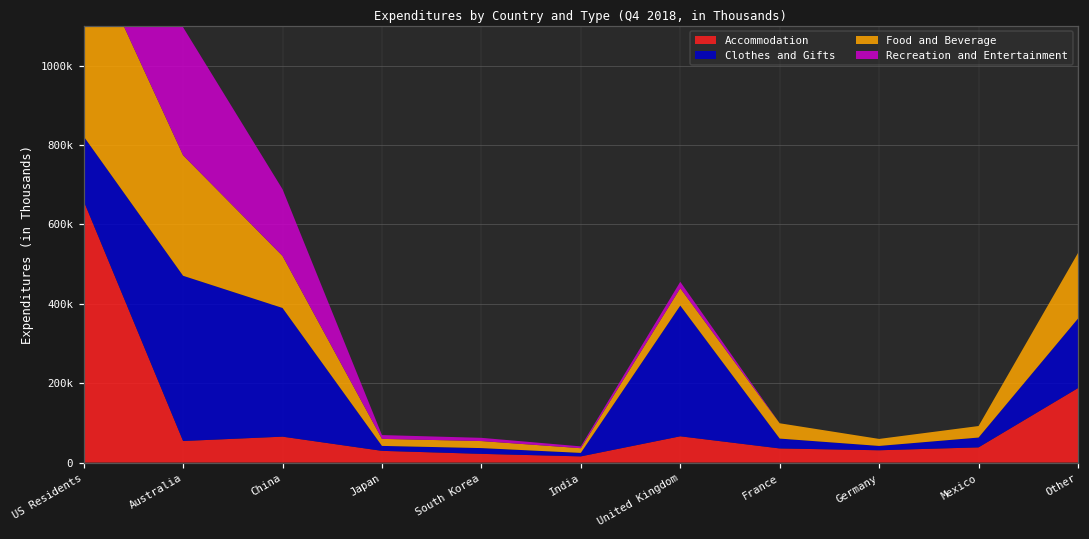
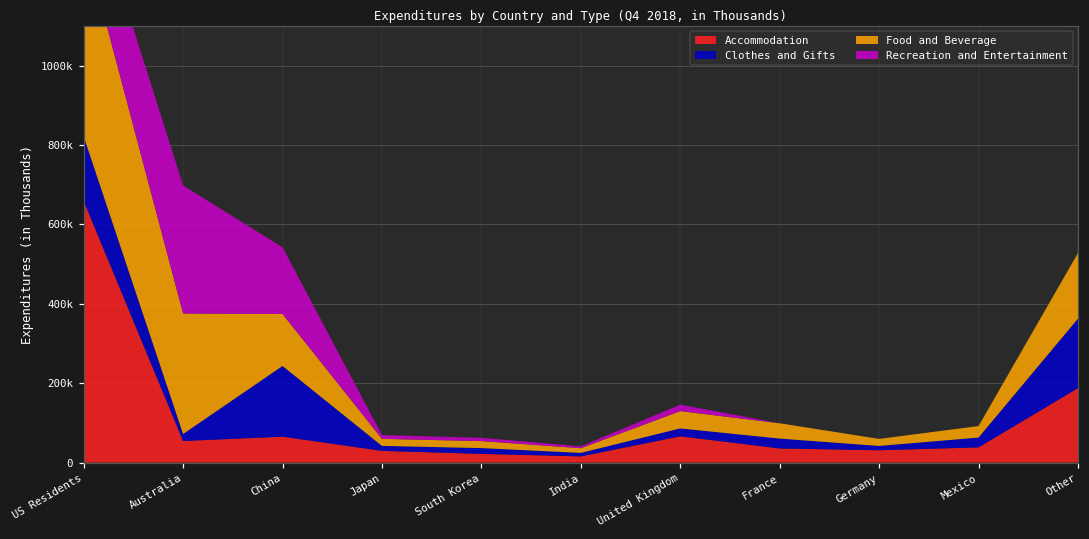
  {
    "Accommodation": {
      "US Residents": 660000,
      "Australia": 50000,
      "China": 70000,
      "Japan": 30000,
      "South Korea": 20000,
      "India": 20000,
      "United Kingdom": 70000,
      "France": 40000,
      "Germany": 30000,
      "Mexico": 40000,
      "Other": 190000
    },
    "Clothes and Gifts": {
      "US Residents": 160000,
-     "Australia": 420000,
-     "China": 320000,
+     "Australia": 20000,
+     "China": 180000,
      "Japan": 10000,
      "South Korea": 10000,
      "India": 10000,
-     "United Kingdom": 330000,
+     "United Kingdom": 20000,
      "France": 20000,
      "Germany": 10000,
      "Mexico": 20000,
      "Other": 180000
    },
    "Food and Beverage": {
      "Australia": 300000,
      "China": 130000,
      "Japan": 20000,
      "South Korea": 20000,
      "United Kingdom": 40000
    },
    "Recreation and Entertainment": {
      "Australia": 320000,
      "China": 170000,
      "Japan": 10000,
      "South Korea": 10000,
      "United Kingdom": 20000
    }
  }
